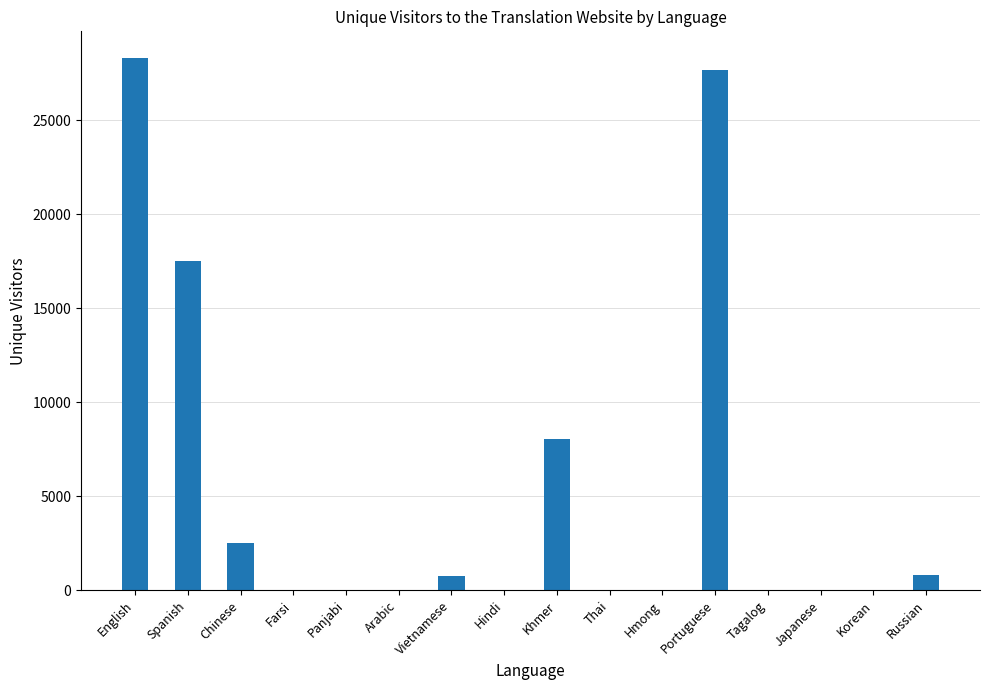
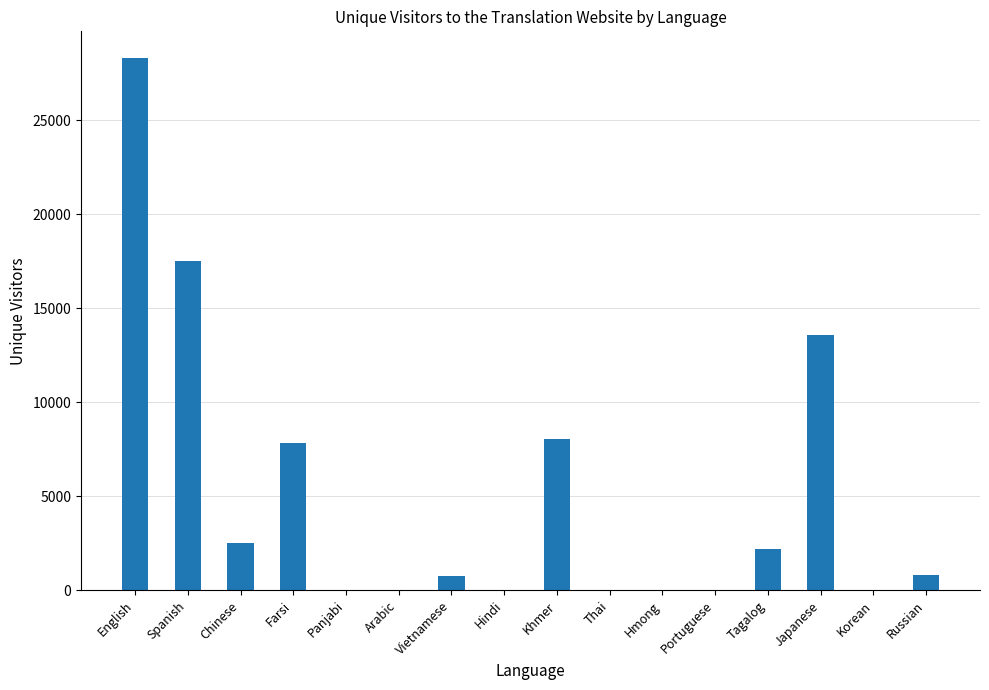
  {
    "English": 28300,
    "Spanish": 17500,
    "Chinese": 2500,
-   "Farsi": 0,
+   "Farsi": 7800,
    "Vietnamese": 700,
    "Khmer": 8000,
-   "Portuguese": 27700,
-   "Tagalog": 0,
-   "Japanese": 0,
+   "Portuguese": 0,
+   "Tagalog": 2200,
+   "Japanese": 13600,
    "Russian": 800
  }
